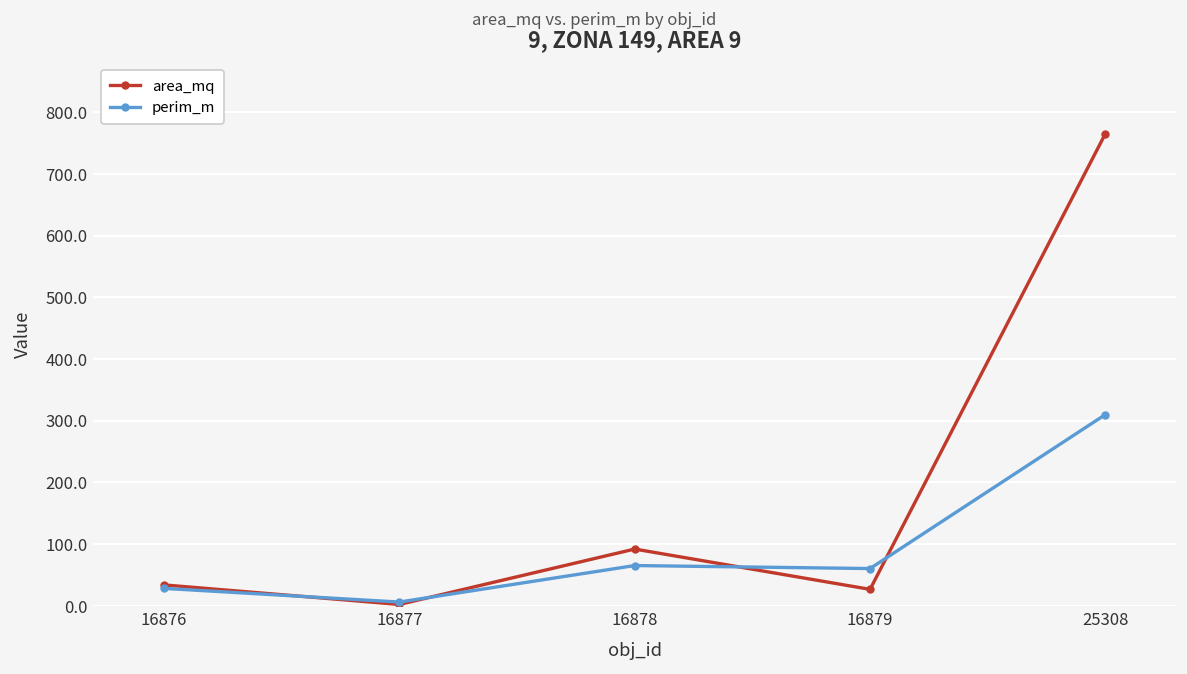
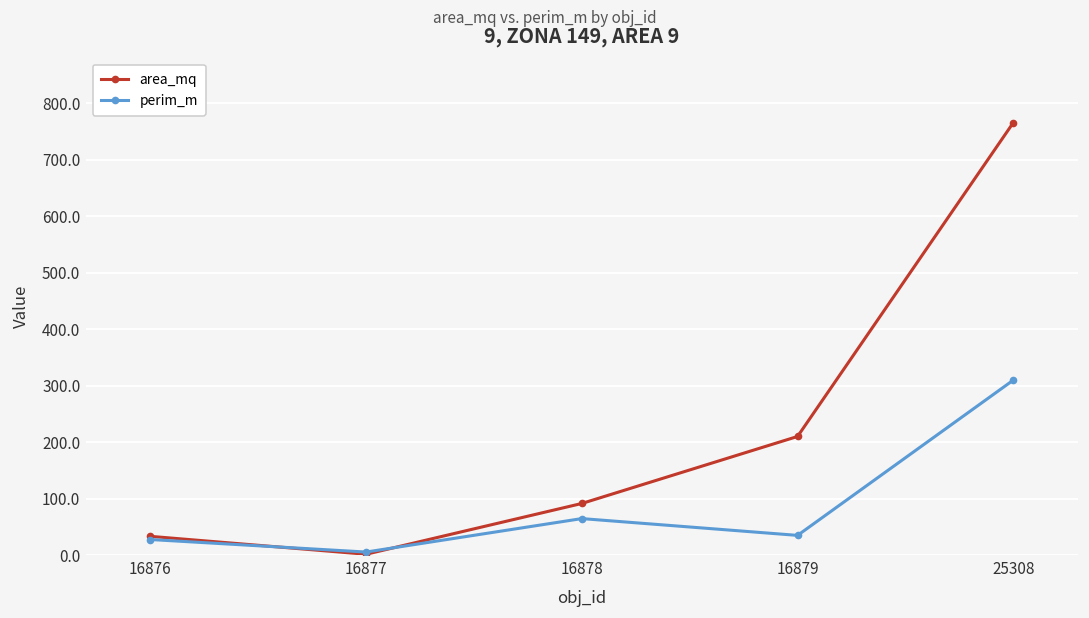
  {
    "area_mq": {
      "16876": 30,
      "16878": 90,
-     "16879": 30,
+     "16879": 210,
      "25308": 770
    },
    "perim_m": {
      "16876": 30,
      "16878": 60,
-     "16879": 60,
+     "16879": 40,
      "25308": 310
    }
  }
